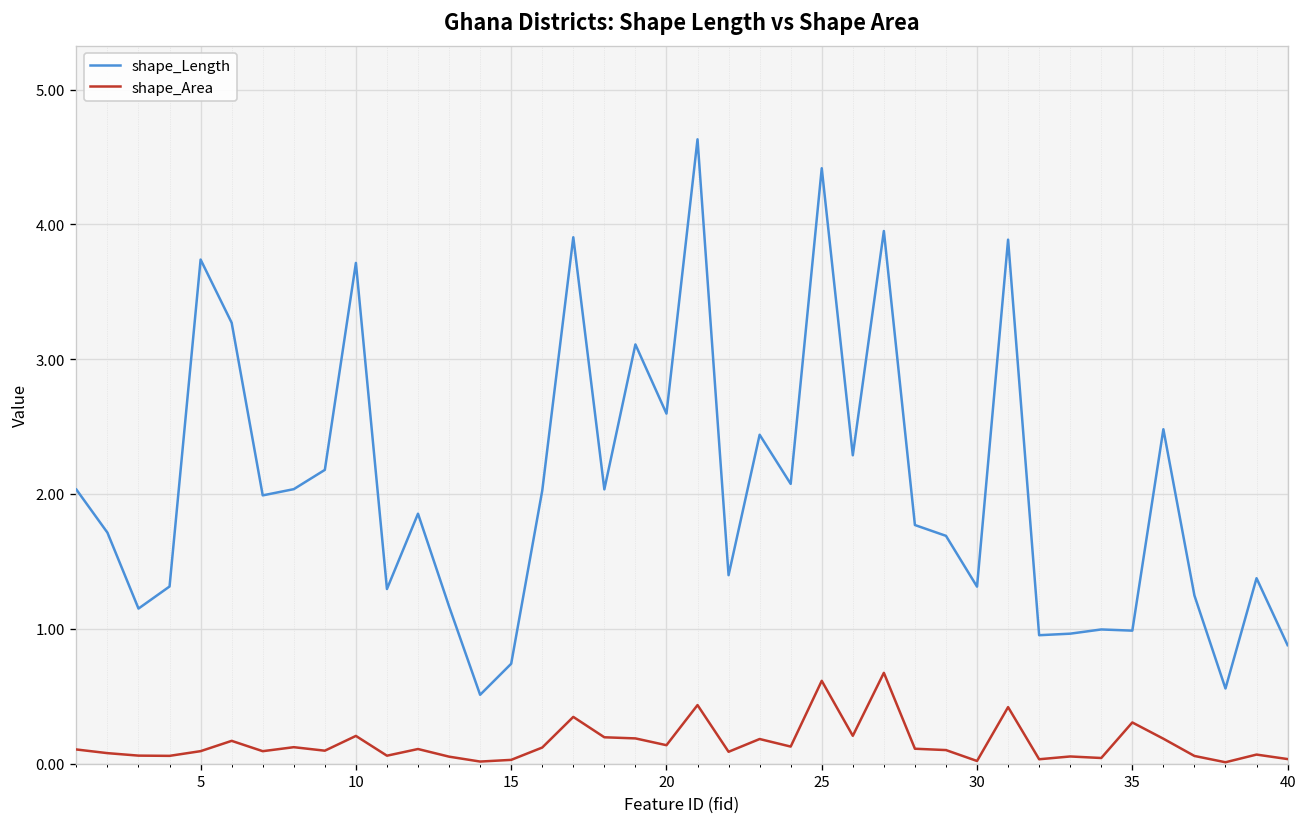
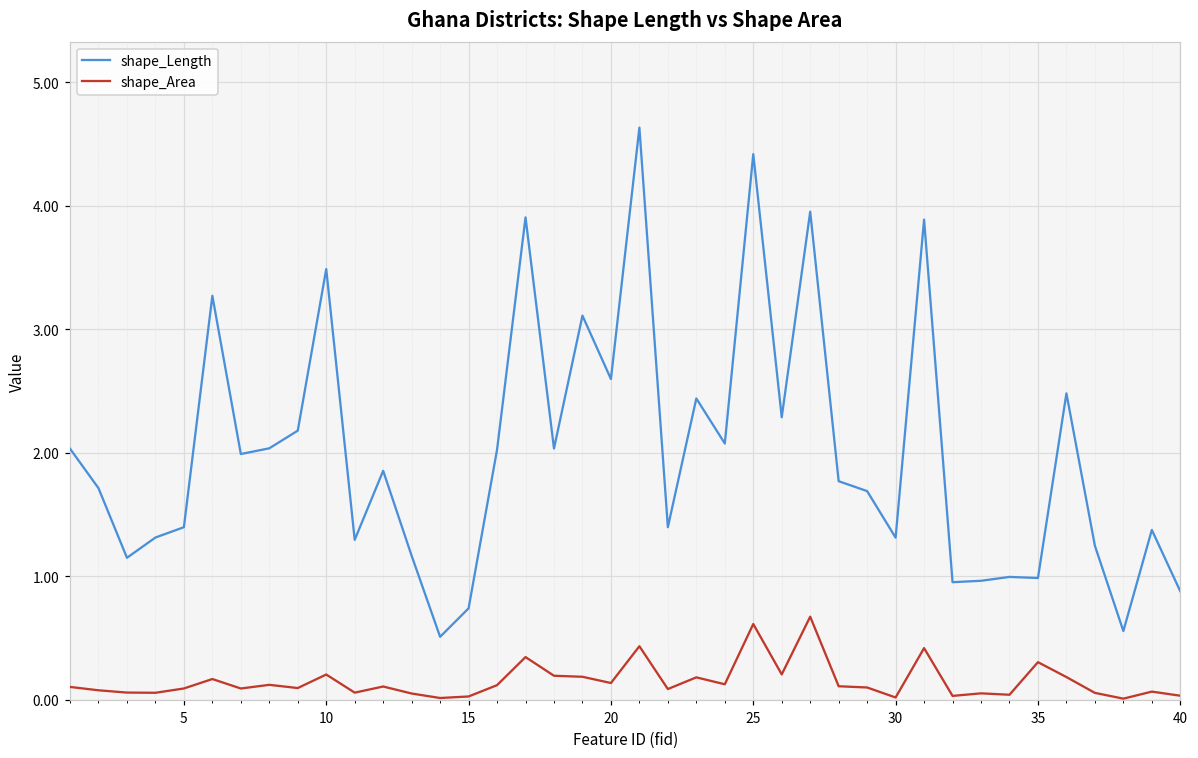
  {
    "shape_Length": {
-     "5": 3.74,
-     "10": 3.71,
+     "5": 1.40,
+     "10": 3.49,
      "15": 0.74,
      "20": 2.60,
      "25": 4.42,
      "30": 1.31,
      "35": 0.99,
      "40": 0.88
    },
    "shape_Area": {
      "5": 0.09,
      "10": 0.21,
      "15": 0.03,
      "20": 0.14,
      "25": 0.61,
      "30": 0.02,
      "35": 0.31,
      "40": 0.03
    }
  }
